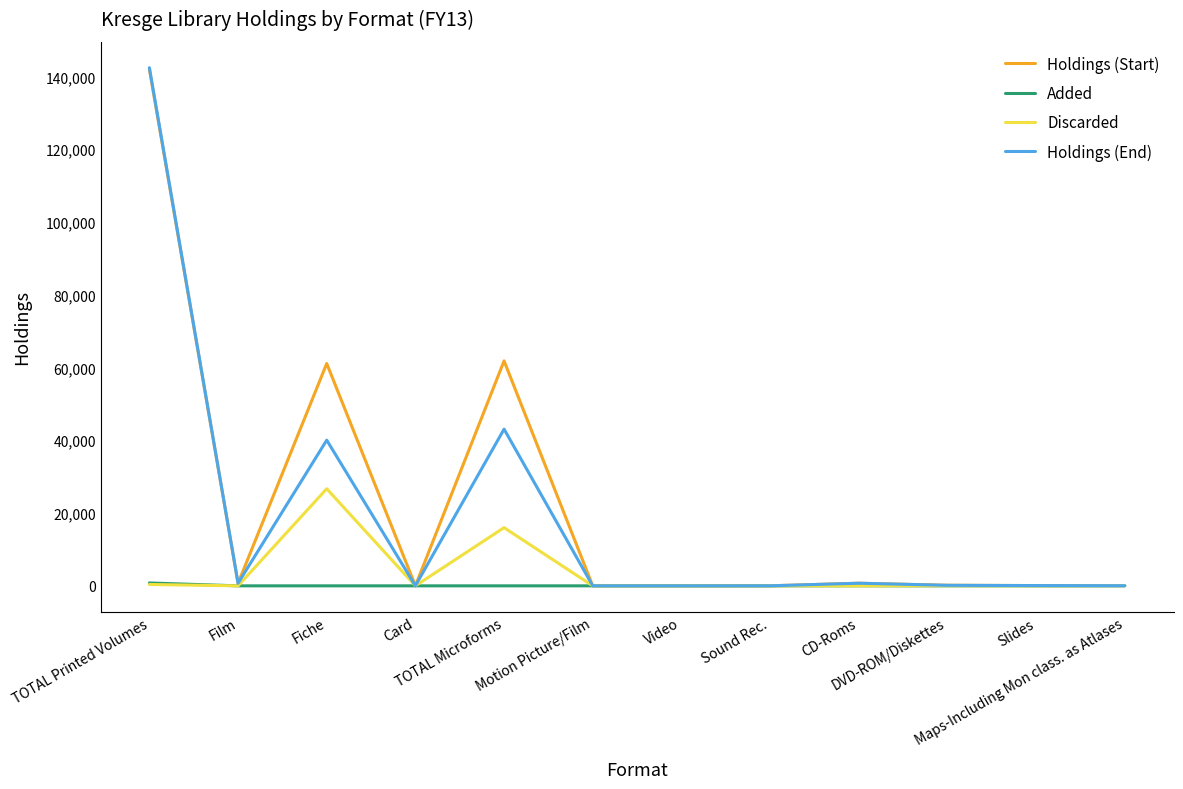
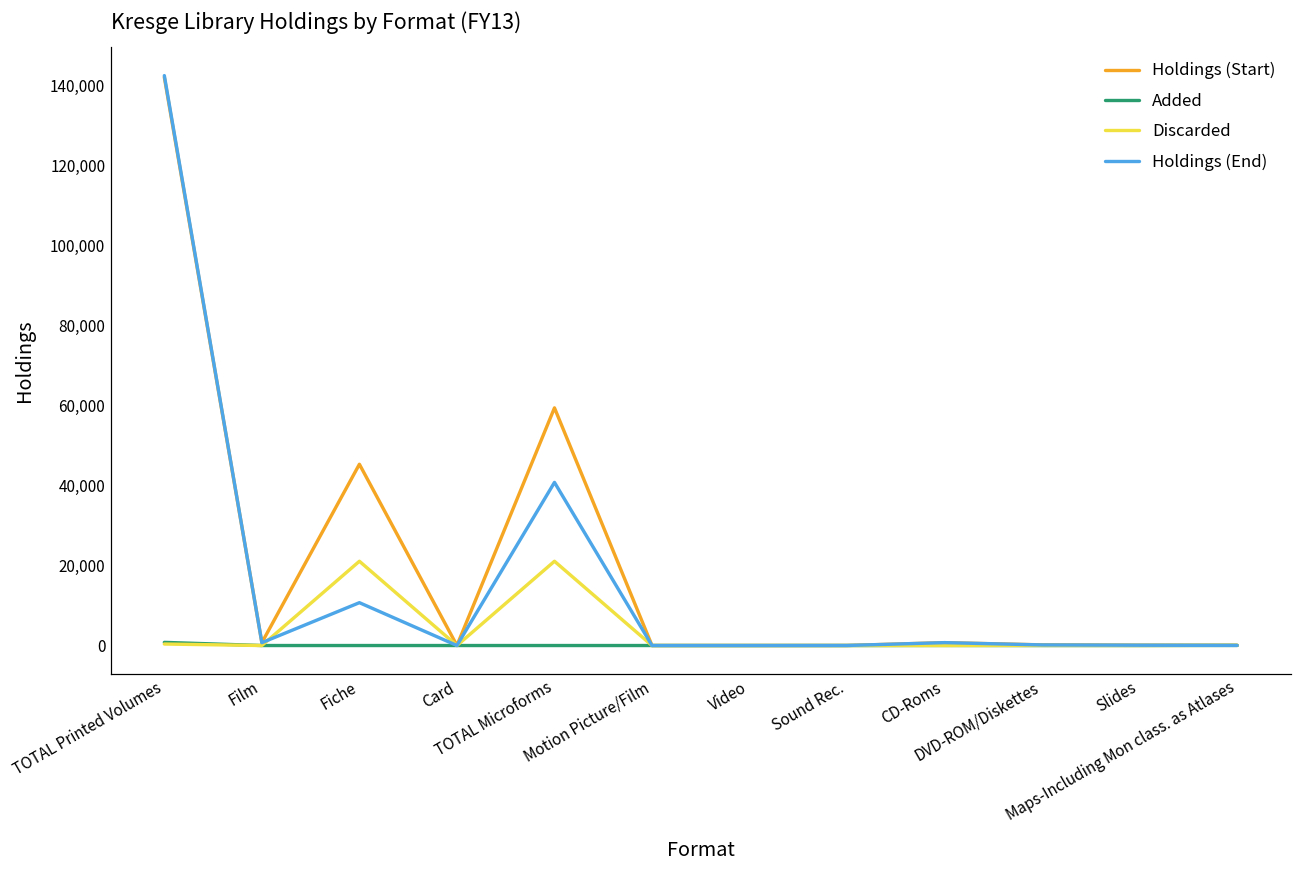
  {
    "Holdings (Start)": {
-     "Fiche": "61,000",
-     "TOTAL Microforms": "62,000"
+     "Fiche": "45,000",
+     "TOTAL Microforms": "59,000"
    },
    "Added": {
      "Fiche": "0",
      "TOTAL Microforms": "0"
    },
    "Discarded": {
-     "Fiche": "27,000",
-     "TOTAL Microforms": "16,000"
+     "Fiche": "21,000",
+     "TOTAL Microforms": "21,000"
    },
    "Holdings (End)": {
-     "Fiche": "40,000",
-     "TOTAL Microforms": "43,000"
+     "Fiche": "11,000",
+     "TOTAL Microforms": "41,000"
    }
  }
